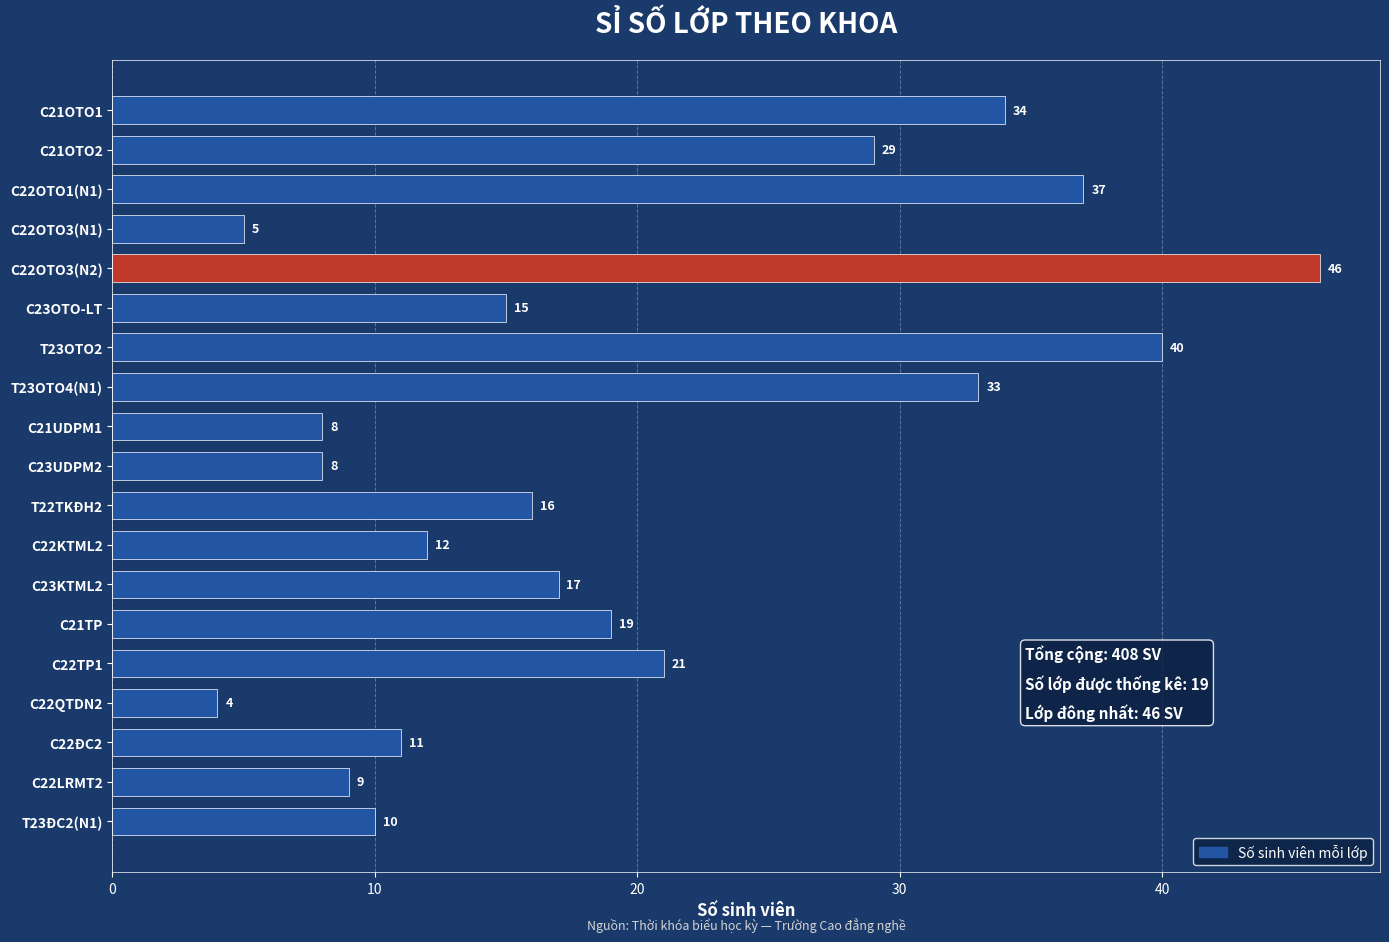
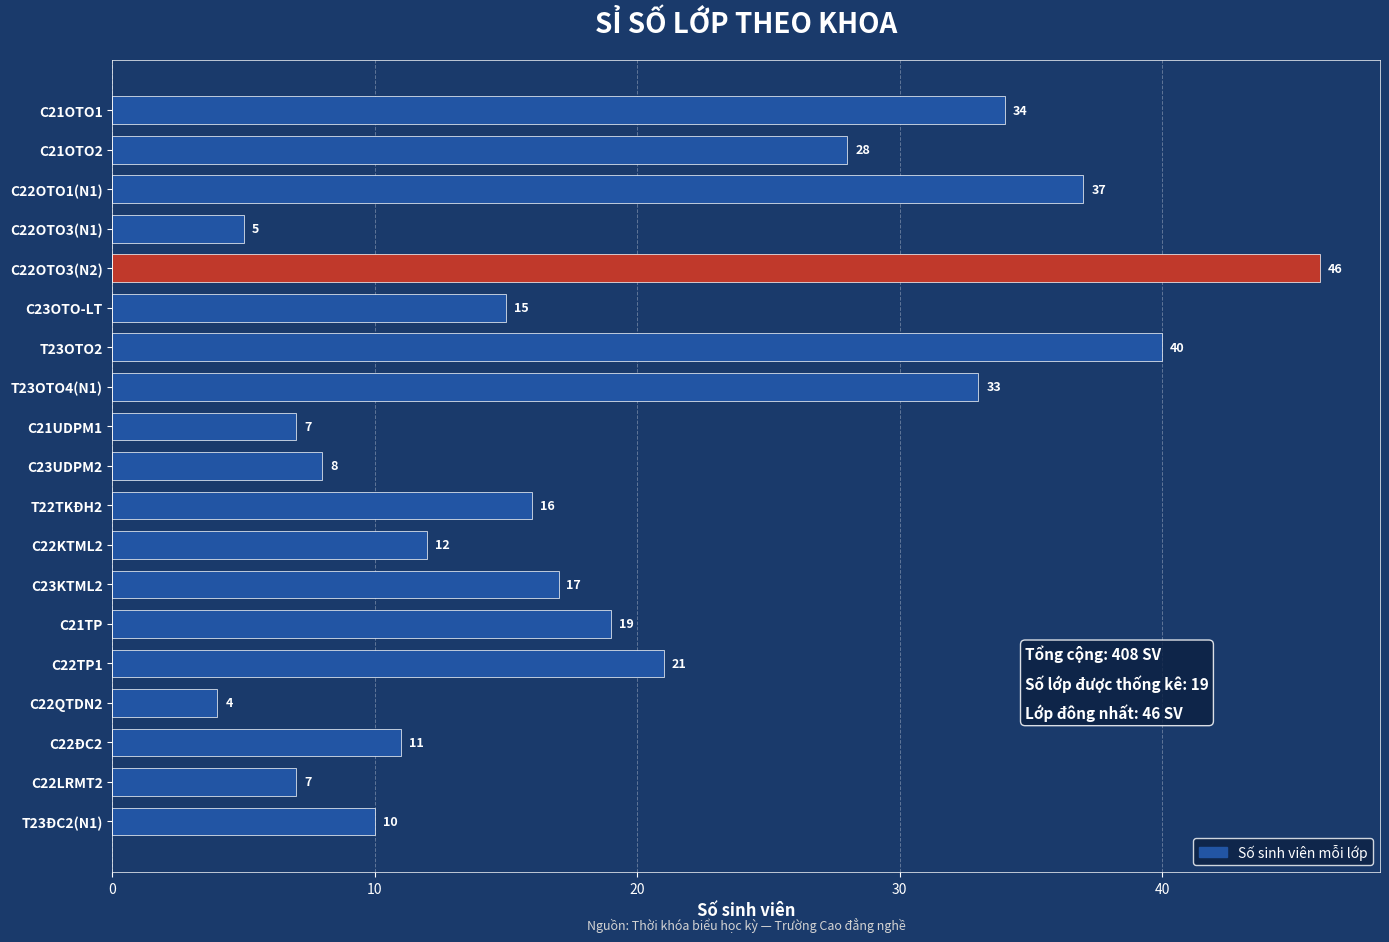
  {
    "C21OTO1": 34,
-   "C21OTO2": 29,
+   "C21OTO2": 28,
    "C22OTO1(N1)": 37,
    "C22OTO3(N1)": 5,
    "C22OTO3(N2)": 46,
    "C23OTO-LT": 15,
    "T23OTO2": 40,
    "T23OTO4(N1)": 33,
-   "C21UDPM1": 8,
+   "C21UDPM1": 7,
    "C23UDPM2": 8,
    "T22TKĐH2": 16,
    "C22KTML2": 12,
    "C23KTML2": 17,
    "C21TP": 19,
    "C22TP1": 21,
    "C22QTDN2": 4,
    "C22ĐC2": 11,
-   "C22LRMT2": 9,
+   "C22LRMT2": 7,
    "T23ĐC2(N1)": 10
  }
